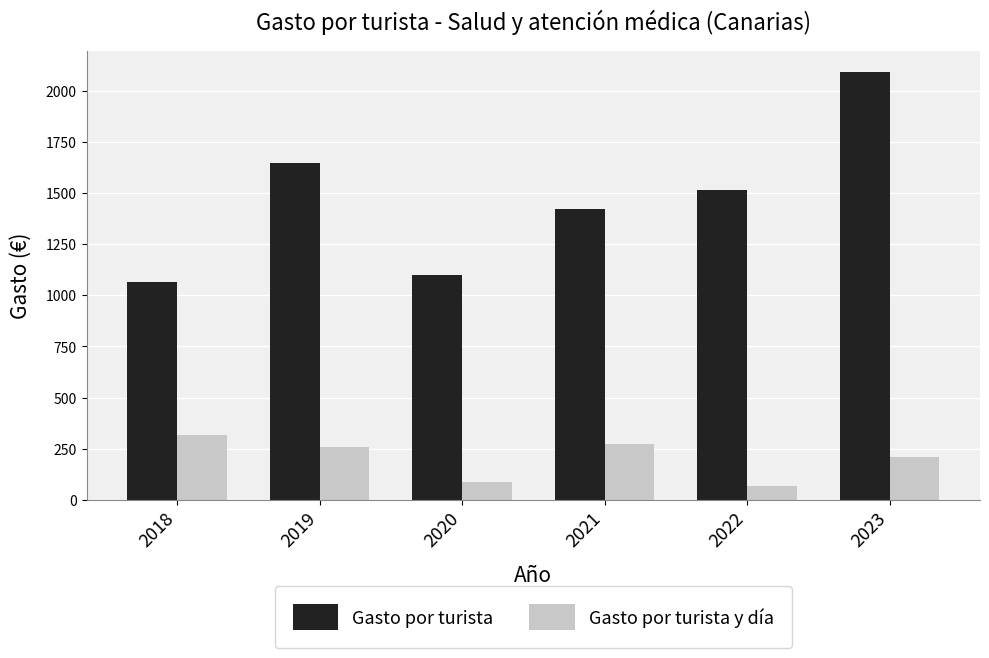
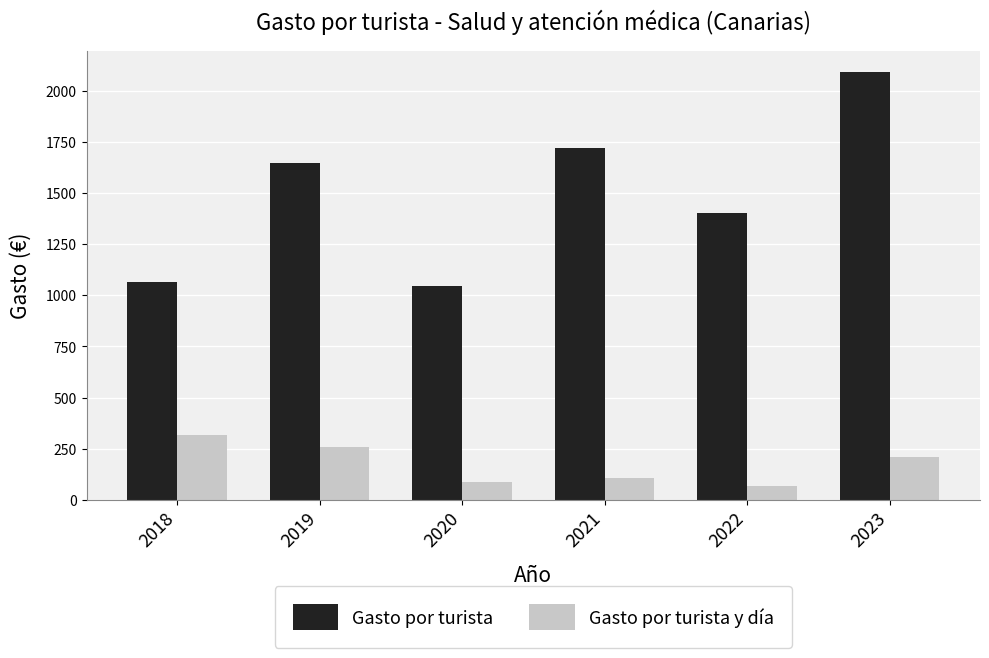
  {
    "Gasto por turista": {
      "2018": 1070,
      "2019": 1650,
-     "2020": 1100,
-     "2021": 1420,
-     "2022": 1520,
+     "2020": 1040,
+     "2021": 1720,
+     "2022": 1400,
      "2023": 2090
    },
    "Gasto por turista y día": {
      "2018": 320,
      "2019": 260,
      "2020": 90,
-     "2021": 280,
+     "2021": 110,
      "2022": 70,
      "2023": 210
    }
  }
